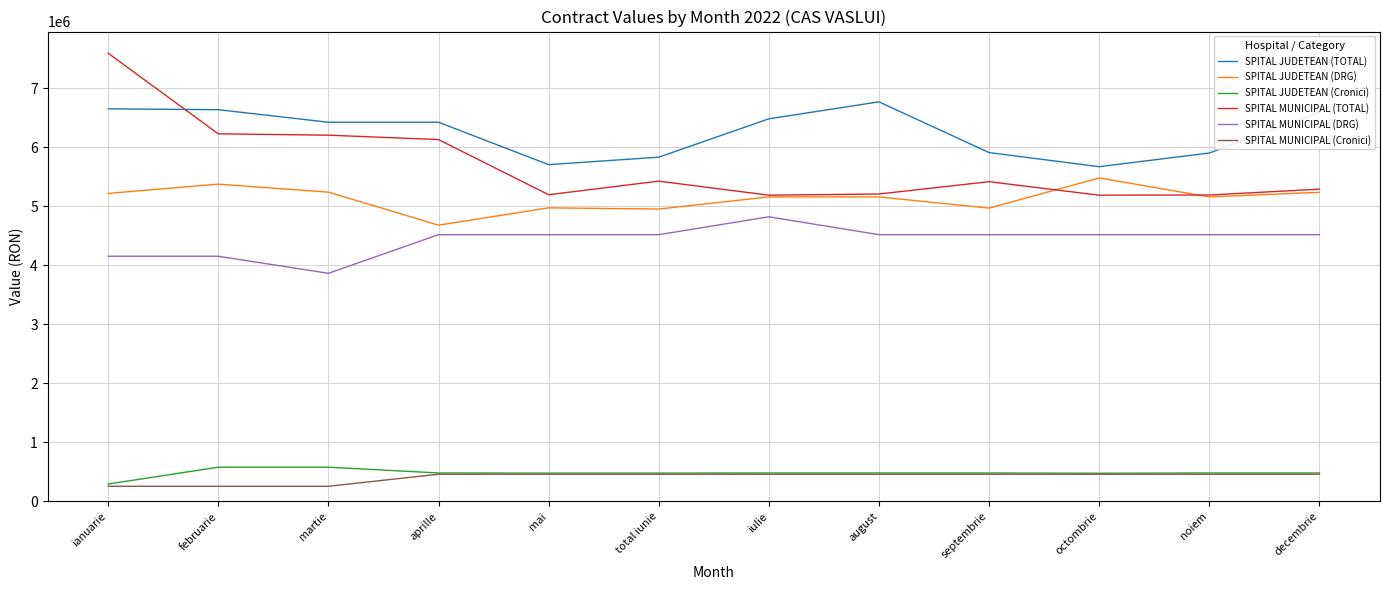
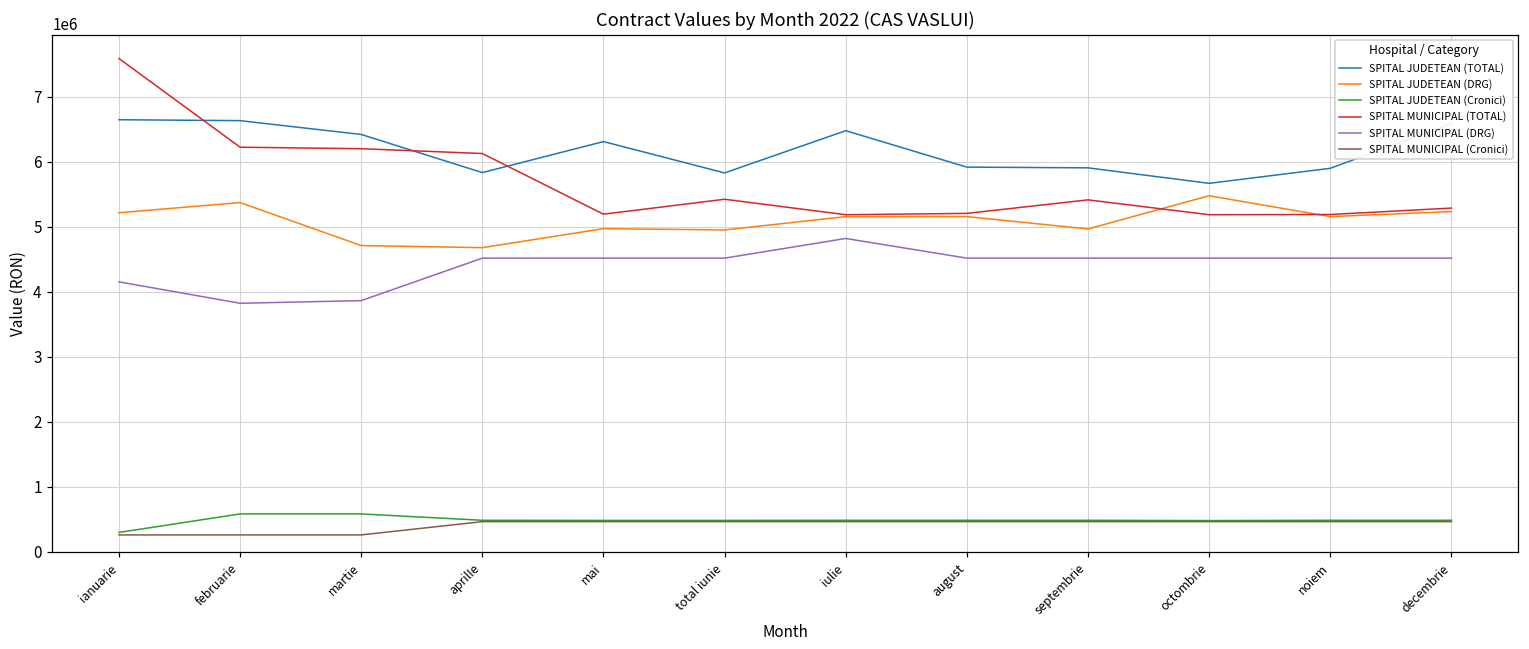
  {
    "SPITAL JUDETEAN (TOTAL)": {
      "ianuarie": 6600000,
      "februarie": 6600000,
      "martie": 6400000,
-     "aprilIe": 6400000,
-     "mai": 5700000,
+     "aprilIe": 5800000,
+     "mai": 6300000,
      "total iunie": 5800000,
      "iulie": 6500000,
-     "august": 6800000,
+     "august": 5900000,
      "septembrie": 5900000,
      "octombrie": 5700000,
      "noiem": 5900000
    },
    "SPITAL JUDETEAN (DRG)": {
      "ianuarie": 5200000,
      "februarie": 5400000,
-     "martie": 5200000,
+     "martie": 4700000,
      "aprilIe": 4700000,
      "mai": 5000000,
      "total iunie": 5000000,
      "august": 5200000,
      "septembrie": 5000000,
      "octombrie": 5500000,
      "decembrie": 5200000
    },
    "SPITAL JUDETEAN (Cronici)": {
      "februarie": 600000,
      "martie": 600000
    },
    "SPITAL MUNICIPAL (TOTAL)": {
      "ianuarie": 7600000,
      "februarie": 6200000,
      "martie": 6200000,
      "aprilIe": 6100000,
      "mai": 5200000,
      "total iunie": 5400000,
      "august": 5200000,
      "septembrie": 5400000,
      "octombrie": 5200000,
      "decembrie": 5300000
    },
    "SPITAL MUNICIPAL (DRG)": {
      "ianuarie": 4200000,
-     "februarie": 4200000,
+     "februarie": 3800000,
      "martie": 3900000,
      "aprilIe": 4500000,
      "mai": 4500000,
      "total iunie": 4500000,
      "iulie": 4800000,
      "august": 4500000,
      "septembrie": 4500000,
      "octombrie": 4500000,
      "noiem": 4500000,
      "decembrie": 4500000
    },
    "SPITAL MUNICIPAL (Cronici)": {
      "februarie": 300000,
      "martie": 300000
    }
  }
